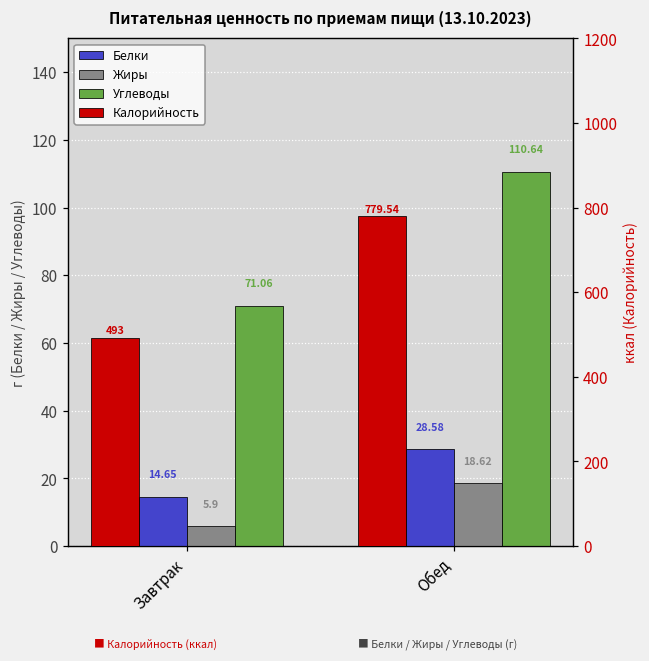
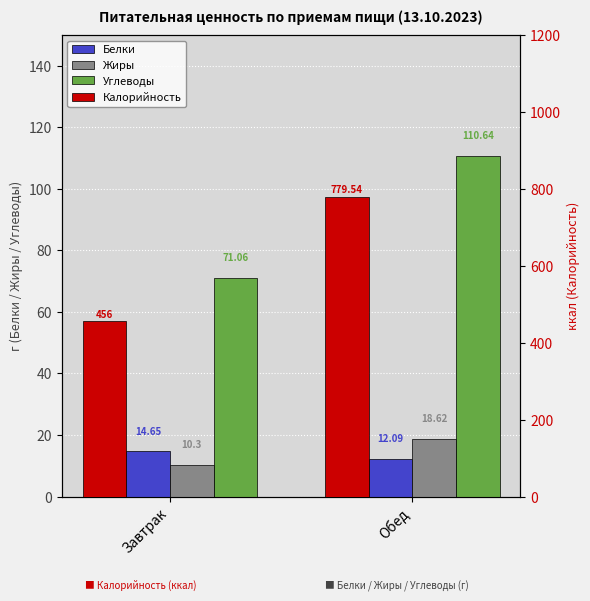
  {
    "Белки": {
      "Завтрак": 14.65,
-     "Обед": 28.58
+     "Обед": 12.09
    },
    "Жиры": {
-     "Завтрак": 5.9,
+     "Завтрак": 10.3,
      "Обед": 18.62
    },
    "Углеводы": {
      "Завтрак": 71.06,
      "Обед": 110.64
    },
    "Калорийность": {
-     "Завтрак": 493,
+     "Завтрак": 456,
      "Обед": 779.54
    }
  }
